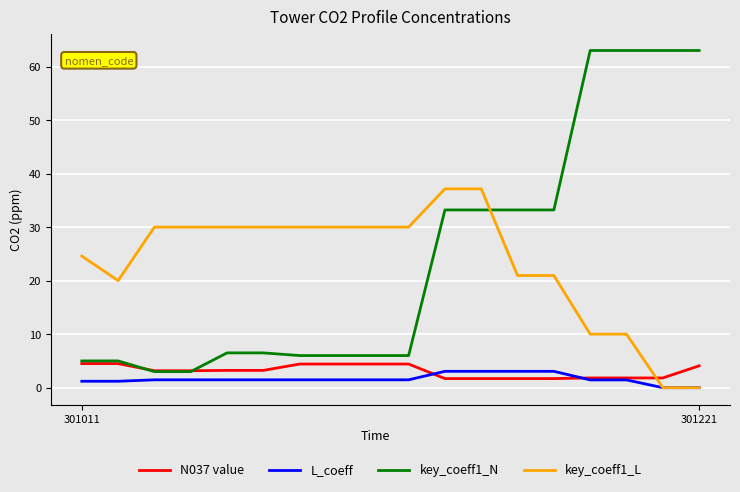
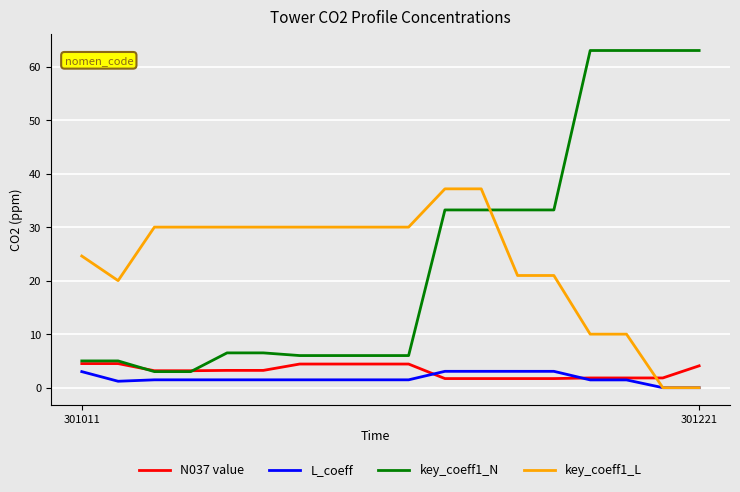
  {
    "N037 value": {
      "301011": 5,
      "301221": 4
    },
    "L_coeff": {
-     "301011": 1
+     "301011": 3
    },
    "key_coeff1_N": {
      "301011": 5,
      "301221": 63
    },
    "key_coeff1_L": {
      "301011": 25
    }
  }
